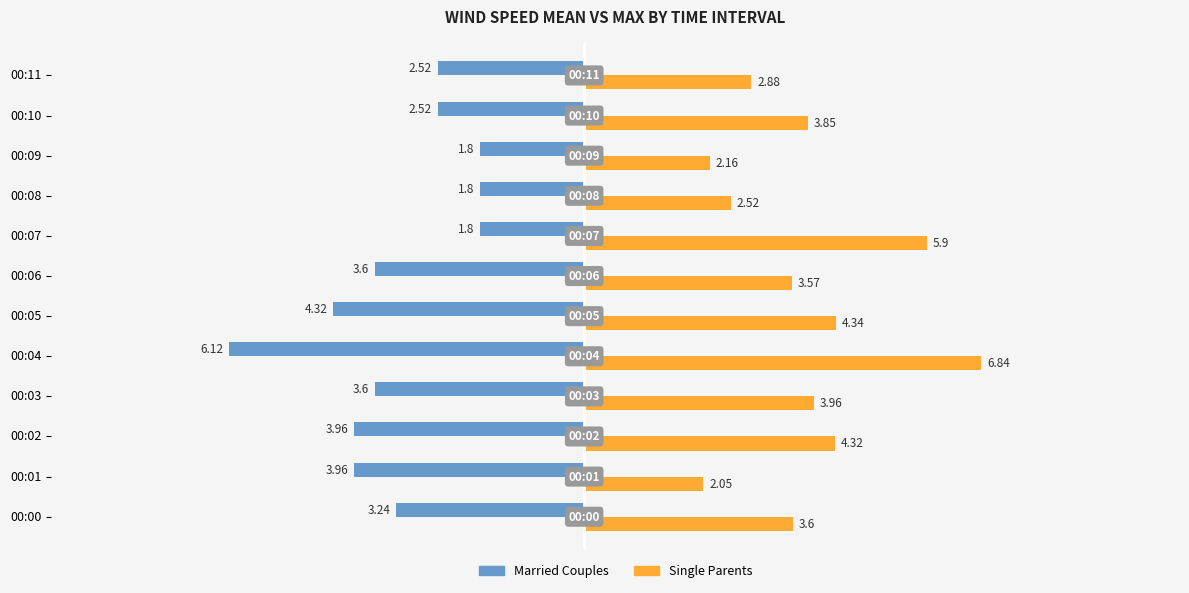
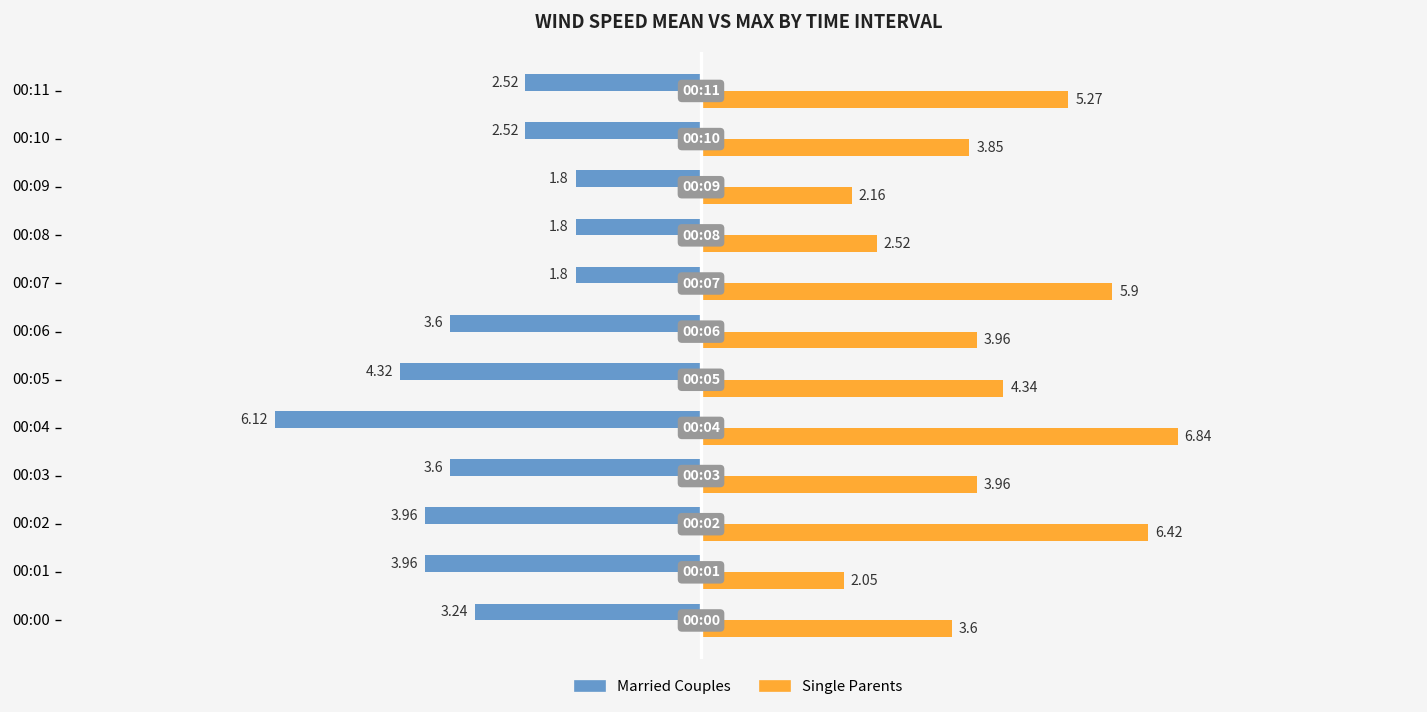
  {
    "Single Parents": {
-     "00:11": 2.88,
+     "00:11": 5.27,
      "00:10": 3.85,
      "00:09": 2.16,
      "00:08": 2.52,
      "00:07": 5.9,
-     "00:06": 3.57,
+     "00:06": 3.96,
      "00:05": 4.34,
      "00:04": 6.84,
      "00:03": 3.96,
-     "00:02": 4.32,
+     "00:02": 6.42,
      "00:01": 2.05,
      "00:00": 3.6
    }
  }
